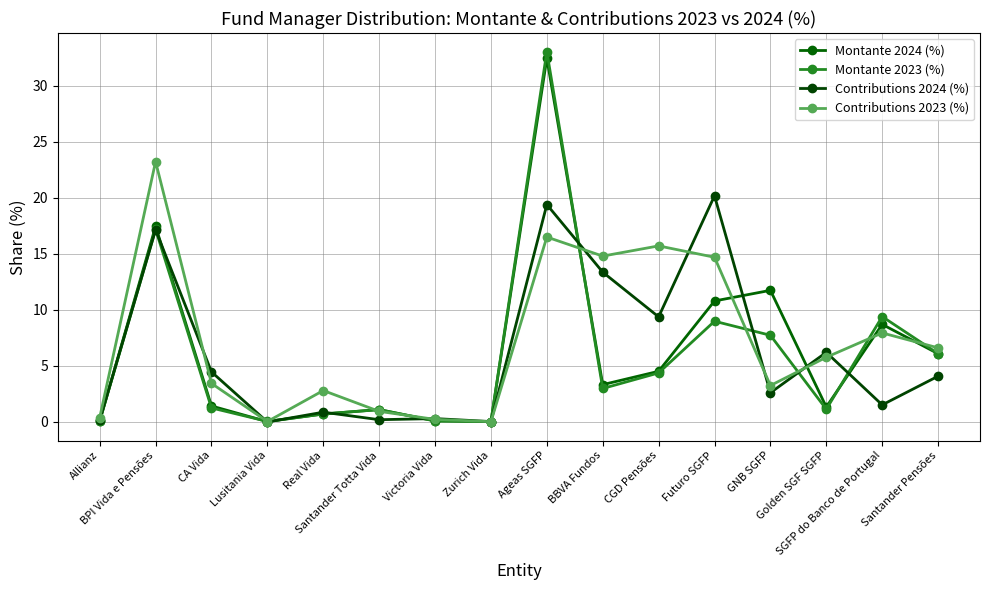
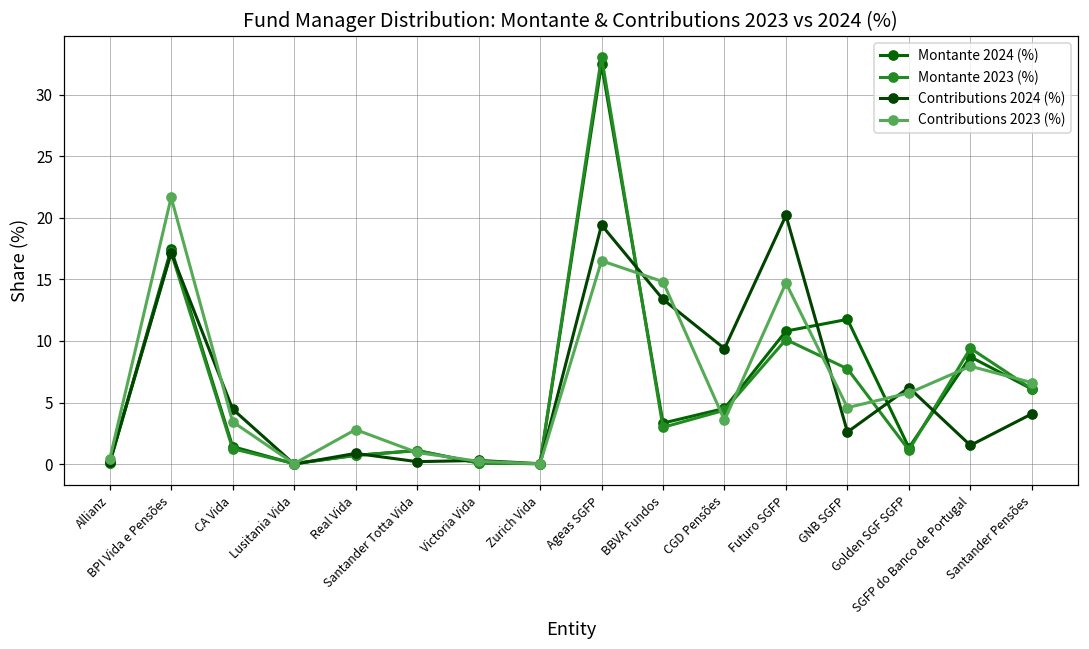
  {
    "Montante 2023 (%)": {
      "Ageas SGFP": 33.1,
      "BBVA Fundos": 3.0,
-     "Futuro SGFP": 9.0,
+     "Futuro SGFP": 10.1,
      "GNB SGFP": 7.7,
      "SGFP do Banco de Portugal": 9.4
    },
    "Contributions 2023 (%)": {
      "Allianz": 0.4,
-     "BPI Vida e Pensões": 23.2,
+     "BPI Vida e Pensões": 21.7,
      "CA Vida": 3.4,
      "Real Vida": 2.8,
      "Ageas SGFP": 16.5,
      "BBVA Fundos": 14.8,
-     "CGD Pensões": 15.7,
+     "CGD Pensões": 3.6,
      "Futuro SGFP": 14.7,
-     "GNB SGFP": 3.3,
+     "GNB SGFP": 4.6,
      "Golden SGF SGFP": 5.8,
      "SGFP do Banco de Portugal": 8.0,
      "Santander Pensões": 6.6
    }
  }
